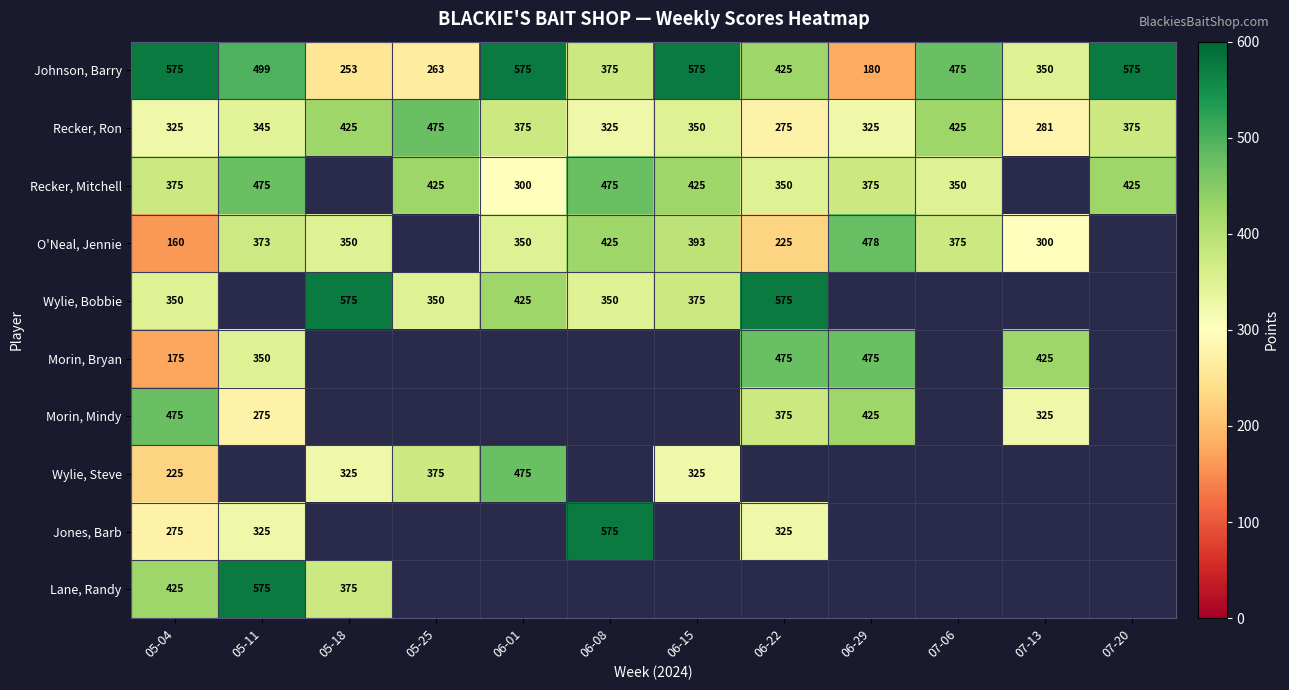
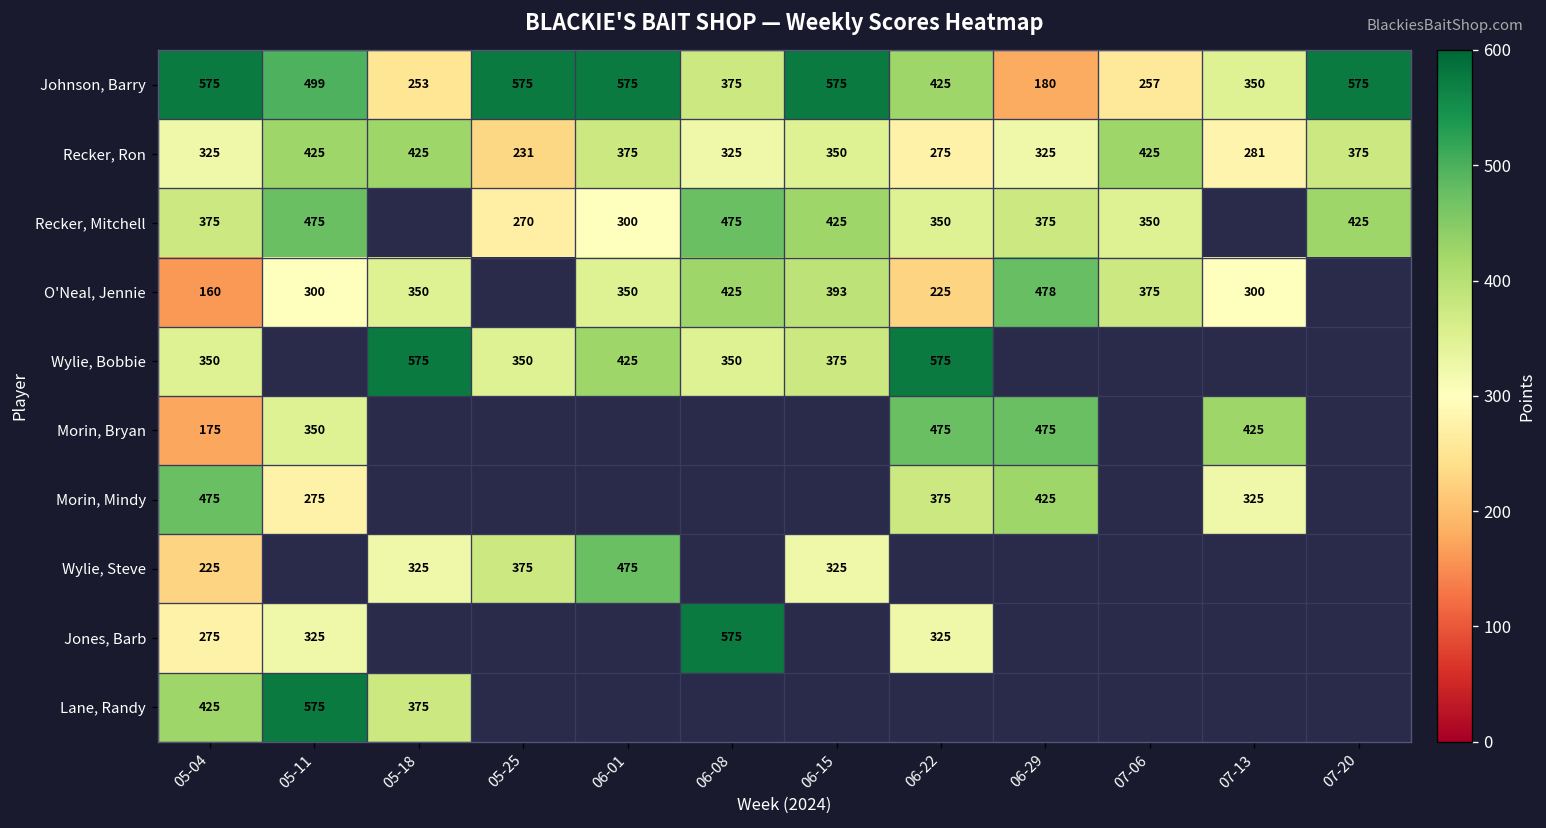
  {
    "Johnson, Barry": {
      "05-04": 575,
      "05-11": 499,
      "05-18": 253,
-     "05-25": 263,
+     "05-25": 575,
      "06-01": 575,
      "06-08": 375,
      "06-15": 575,
      "06-22": 425,
      "06-29": 180,
-     "07-06": 475,
+     "07-06": 257,
      "07-13": 350,
      "07-20": 575
    },
    "Recker, Ron": {
      "05-04": 325,
-     "05-11": 345,
+     "05-11": 425,
      "05-18": 425,
-     "05-25": 475,
+     "05-25": 231,
      "06-01": 375,
      "06-08": 325,
      "06-15": 350,
      "06-22": 275,
      "06-29": 325,
      "07-06": 425,
      "07-13": 281,
      "07-20": 375
    },
    "Recker, Mitchell": {
      "05-04": 375,
      "05-11": 475,
-     "05-25": 425,
+     "05-25": 270,
      "06-01": 300,
      "06-08": 475,
      "06-15": 425,
      "06-22": 350,
      "06-29": 375,
      "07-06": 350,
      "07-20": 425
    },
    "O'Neal, Jennie": {
      "05-04": 160,
-     "05-11": 373,
+     "05-11": 300,
      "05-18": 350,
      "06-01": 350,
      "06-08": 425,
      "06-15": 393,
      "06-22": 225,
      "06-29": 478,
      "07-06": 375,
      "07-13": 300
    },
    "Wylie, Bobbie": {
      "05-04": 350,
      "05-18": 575,
      "05-25": 350,
      "06-01": 425,
      "06-08": 350,
      "06-15": 375,
      "06-22": 575
    },
    "Morin, Bryan": {
      "05-04": 175,
      "05-11": 350,
      "06-22": 475,
      "06-29": 475,
      "07-13": 425
    },
    "Morin, Mindy": {
      "05-04": 475,
      "05-11": 275,
      "06-22": 375,
      "06-29": 425,
      "07-13": 325
    },
    "Wylie, Steve": {
      "05-04": 225,
      "05-18": 325,
      "05-25": 375,
      "06-01": 475,
      "06-15": 325
    },
    "Jones, Barb": {
      "05-04": 275,
      "05-11": 325,
      "06-08": 575,
      "06-22": 325
    },
    "Lane, Randy": {
      "05-04": 425,
      "05-11": 575,
      "05-18": 375
    }
  }
